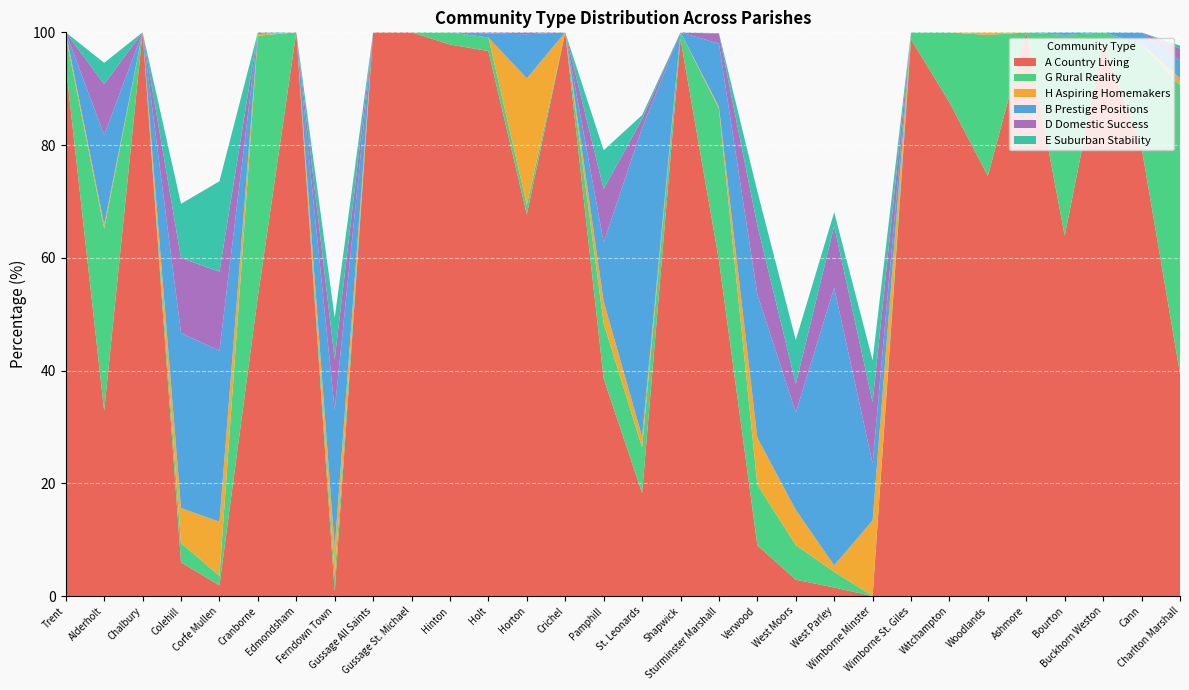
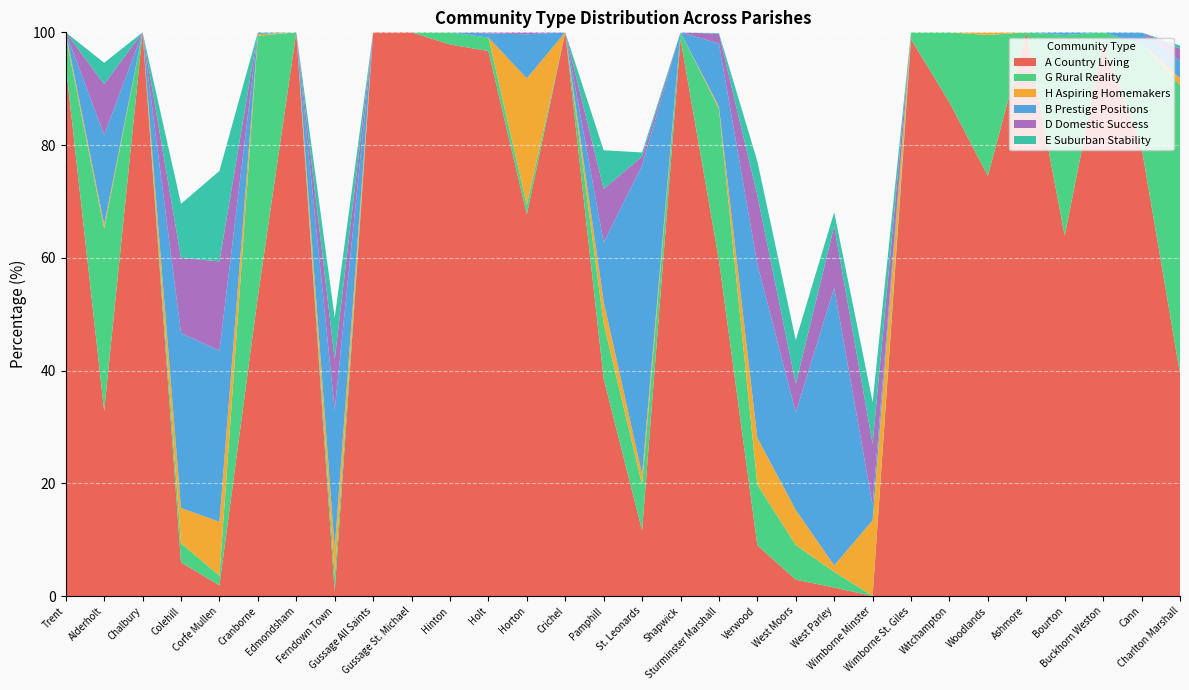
  {
    "A Country Living": {
      "Trent": 94,
      "Alderholt": 33,
      "Colehill": 6,
      "Corfe Mullen": 2,
      "Cranborne": 53,
      "Ferndown Town": 1,
      "Hinton": 98,
      "Holt": 97,
      "Horton": 68,
      "Pamphill": 39,
-     "St. Leonards": 18,
+     "St. Leonards": 12,
      "Shapwick": 99,
      "Sturminster Marshall": 60,
      "Verwood": 9,
      "West Moors": 3,
      "West Parley": 2,
      "Wimborne St. Giles": 99,
      "Witchampton": 88,
      "Woodlands": 75,
      "Bourton": 64,
      "Charlton Marshall": 39
    },
    "H Aspiring Homemakers": {
      "Alderholt": 1,
      "Colehill": 6,
      "Corfe Mullen": 10,
      "Ferndown Town": 5,
      "Horton": 22,
      "Pamphill": 4,
      "St. Leonards": 2,
      "Verwood": 8,
      "West Moors": 6,
      "West Parley": 1,
      "Wimborne Minster": 13,
      "Charlton Marshall": 1
    },
    "B Prestige Positions": {
      "Alderholt": 16,
      "Colehill": 31,
      "Corfe Mullen": 30,
      "Ferndown Town": 24,
      "Pamphill": 10,
      "St. Leonards": 55,
      "Sturminster Marshall": 11,
-     "Verwood": 25,
+     "Verwood": 31,
      "West Moors": 17,
      "West Parley": 49,
-     "Wimborne Minster": 10,
+     "Wimborne Minster": 3,
      "Charlton Marshall": 3
    },
    "D Domestic Success": {
      "Alderholt": 9,
      "Colehill": 13,
-     "Corfe Mullen": 14,
+     "Corfe Mullen": 16,
      "Ferndown Town": 9,
      "Pamphill": 9,
      "St. Leonards": 2,
      "Verwood": 12,
      "West Moors": 5,
      "West Parley": 11,
      "Wimborne Minster": 11,
      "Charlton Marshall": 2
    }
  }
